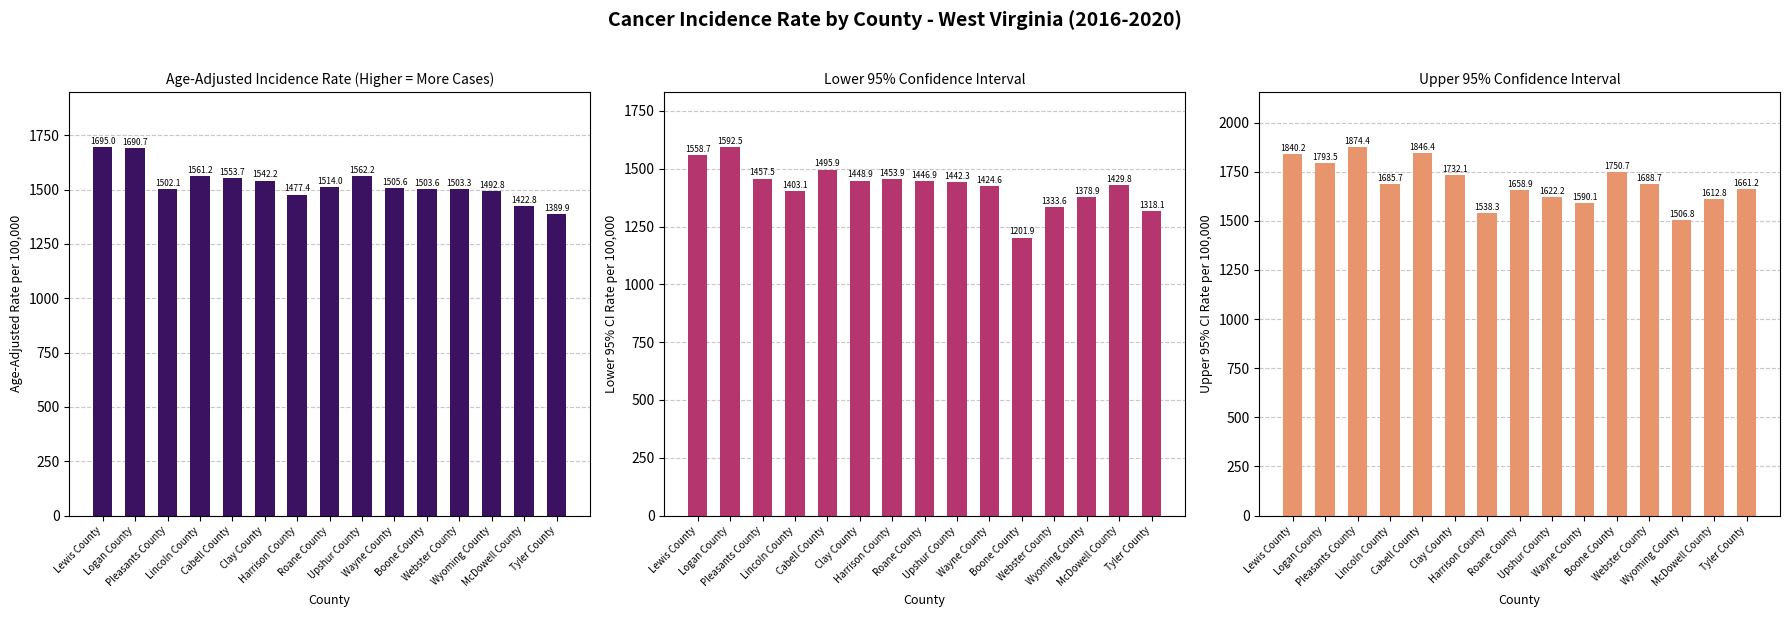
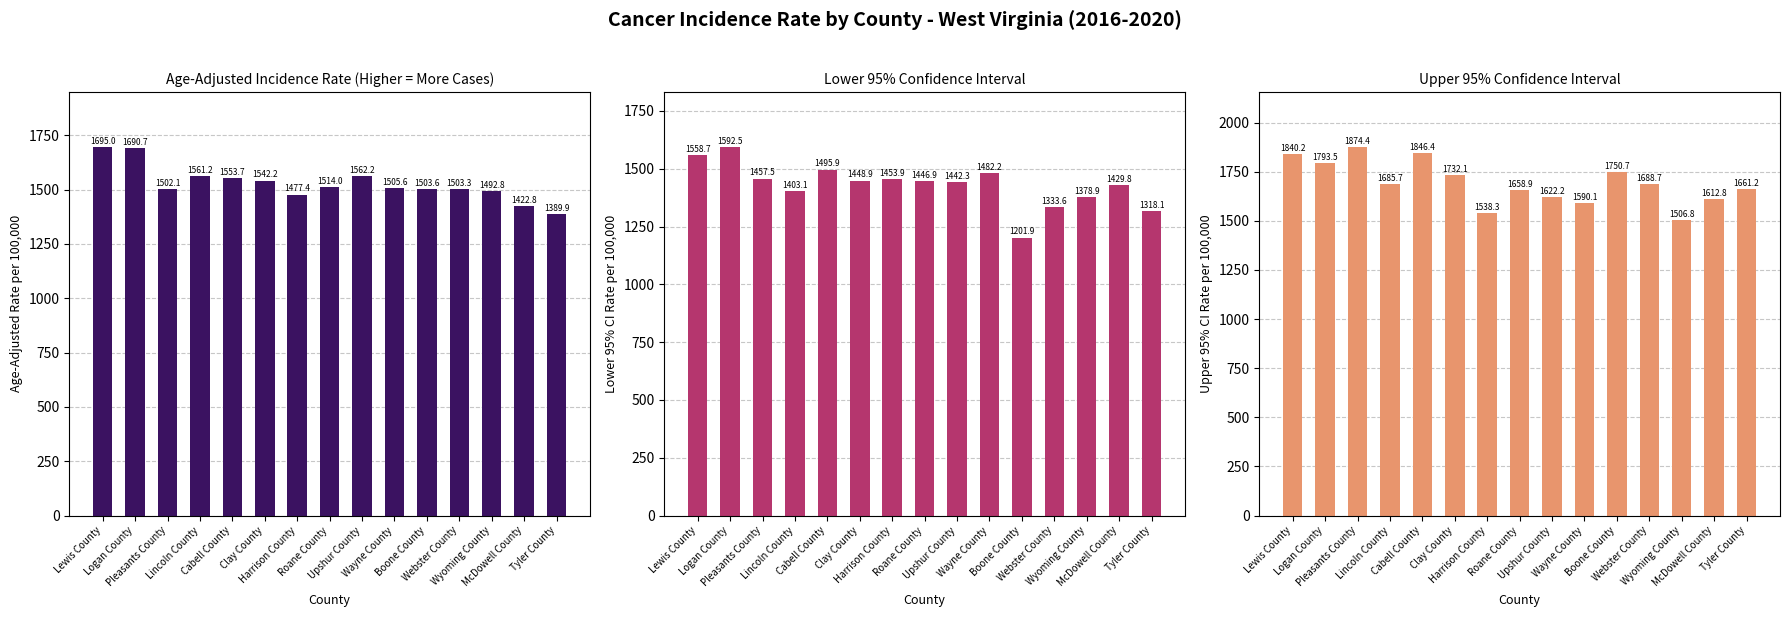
  {
    "Age-Adjusted Incidence Rate (Higher = More Cases)": {
      "Lewis County": 1695.0,
      "Logan County": 1690.7,
      "Pleasants County": 1502.1,
      "Lincoln County": 1561.2,
      "Cabell County": 1553.7,
      "Clay County": 1542.2,
      "Harrison County": 1477.4,
      "Roane County": 1514.0,
      "Upshur County": 1562.2,
      "Wayne County": 1505.6,
      "Boone County": 1503.6,
      "Webster County": 1503.3,
      "Wyoming County": 1492.8,
      "McDowell County": 1422.8,
      "Tyler County": 1389.9
    },
    "Lower 95% Confidence Interval": {
      "Lewis County": 1558.7,
      "Logan County": 1592.5,
      "Pleasants County": 1457.5,
      "Lincoln County": 1403.1,
      "Cabell County": 1495.9,
      "Clay County": 1448.9,
      "Harrison County": 1453.9,
      "Roane County": 1446.9,
      "Upshur County": 1442.3,
-     "Wayne County": 1424.6,
+     "Wayne County": 1482.2,
      "Boone County": 1201.9,
      "Webster County": 1333.6,
      "Wyoming County": 1378.9,
      "McDowell County": 1429.8,
      "Tyler County": 1318.1
    },
    "Upper 95% Confidence Interval": {
      "Lewis County": 1840.2,
      "Logan County": 1793.5,
      "Pleasants County": 1874.4,
      "Lincoln County": 1685.7,
      "Cabell County": 1846.4,
      "Clay County": 1732.1,
      "Harrison County": 1538.3,
      "Roane County": 1658.9,
      "Upshur County": 1622.2,
      "Wayne County": 1590.1,
      "Boone County": 1750.7,
      "Webster County": 1688.7,
      "Wyoming County": 1506.8,
      "McDowell County": 1612.8,
      "Tyler County": 1661.2
    }
  }
